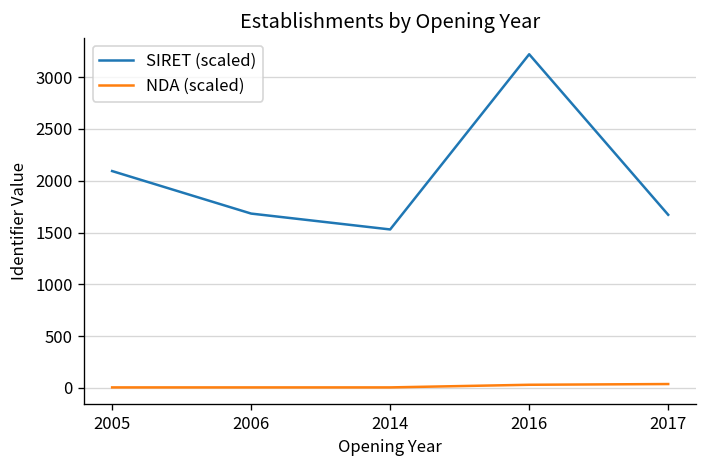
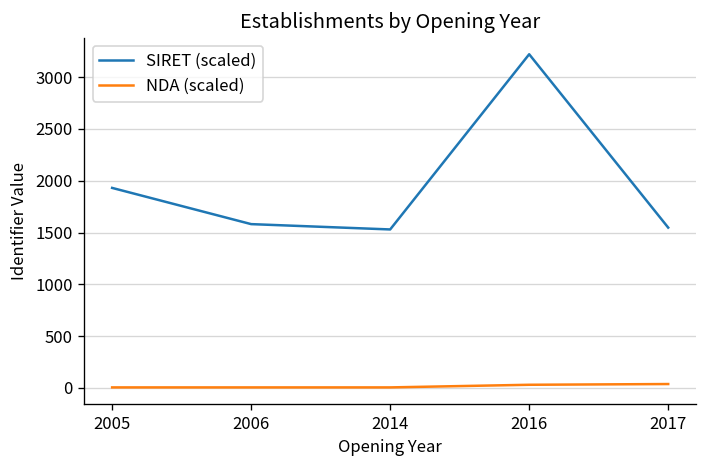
  {
    "SIRET (scaled)": {
-     "2005": 2100,
-     "2006": 1700,
+     "2005": 1900,
+     "2006": 1600,
      "2014": 1500,
      "2016": 3200,
-     "2017": 1700
+     "2017": 1500
    },
    "NDA (scaled)": {
      "2005": 0,
      "2006": 0,
      "2014": 0,
      "2016": 0,
      "2017": 0
    }
  }
